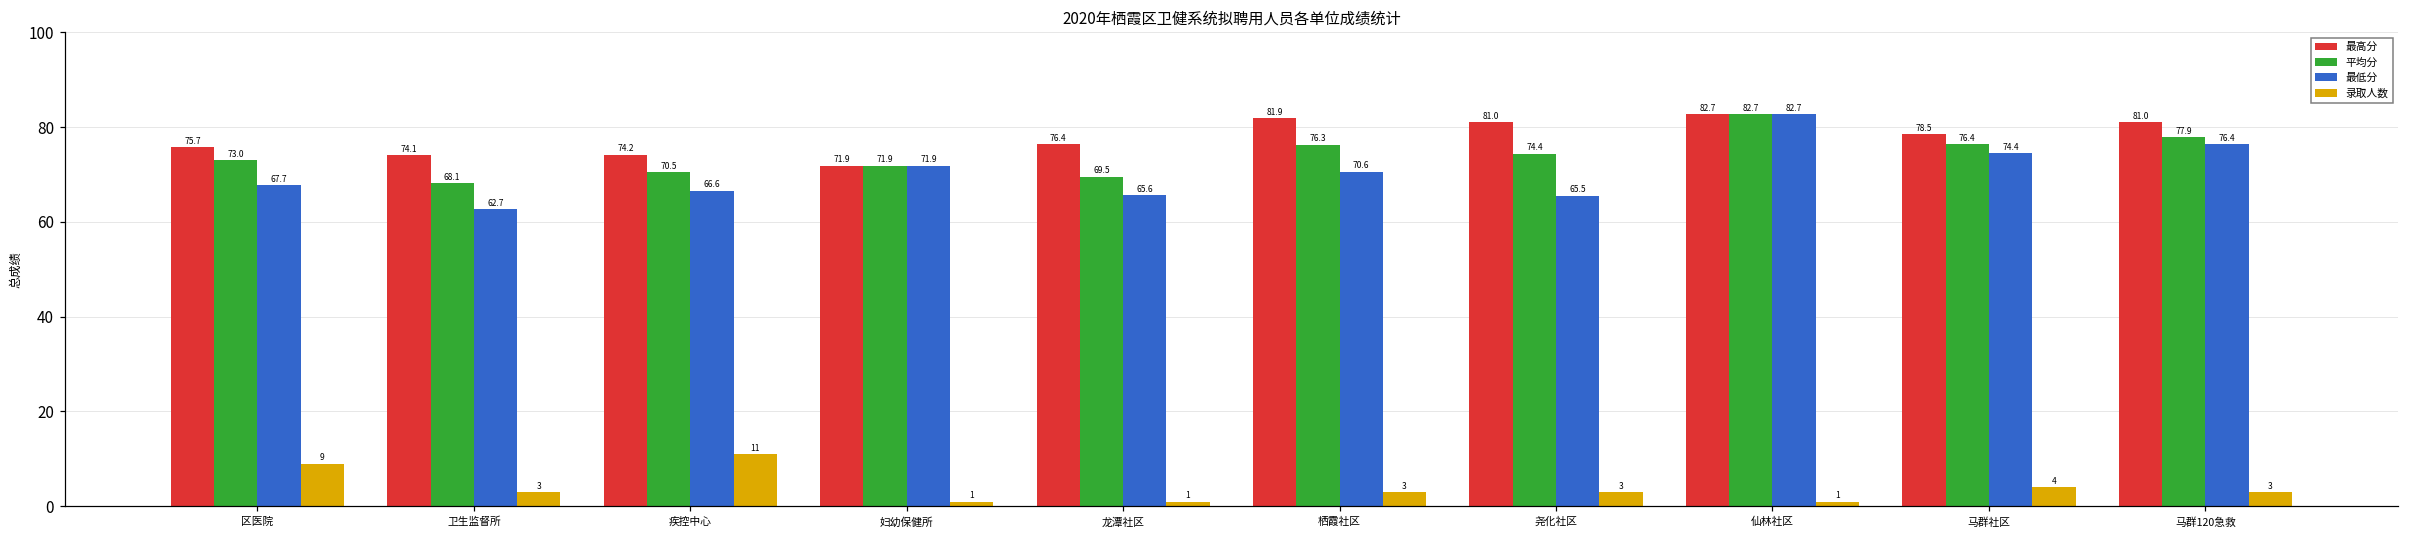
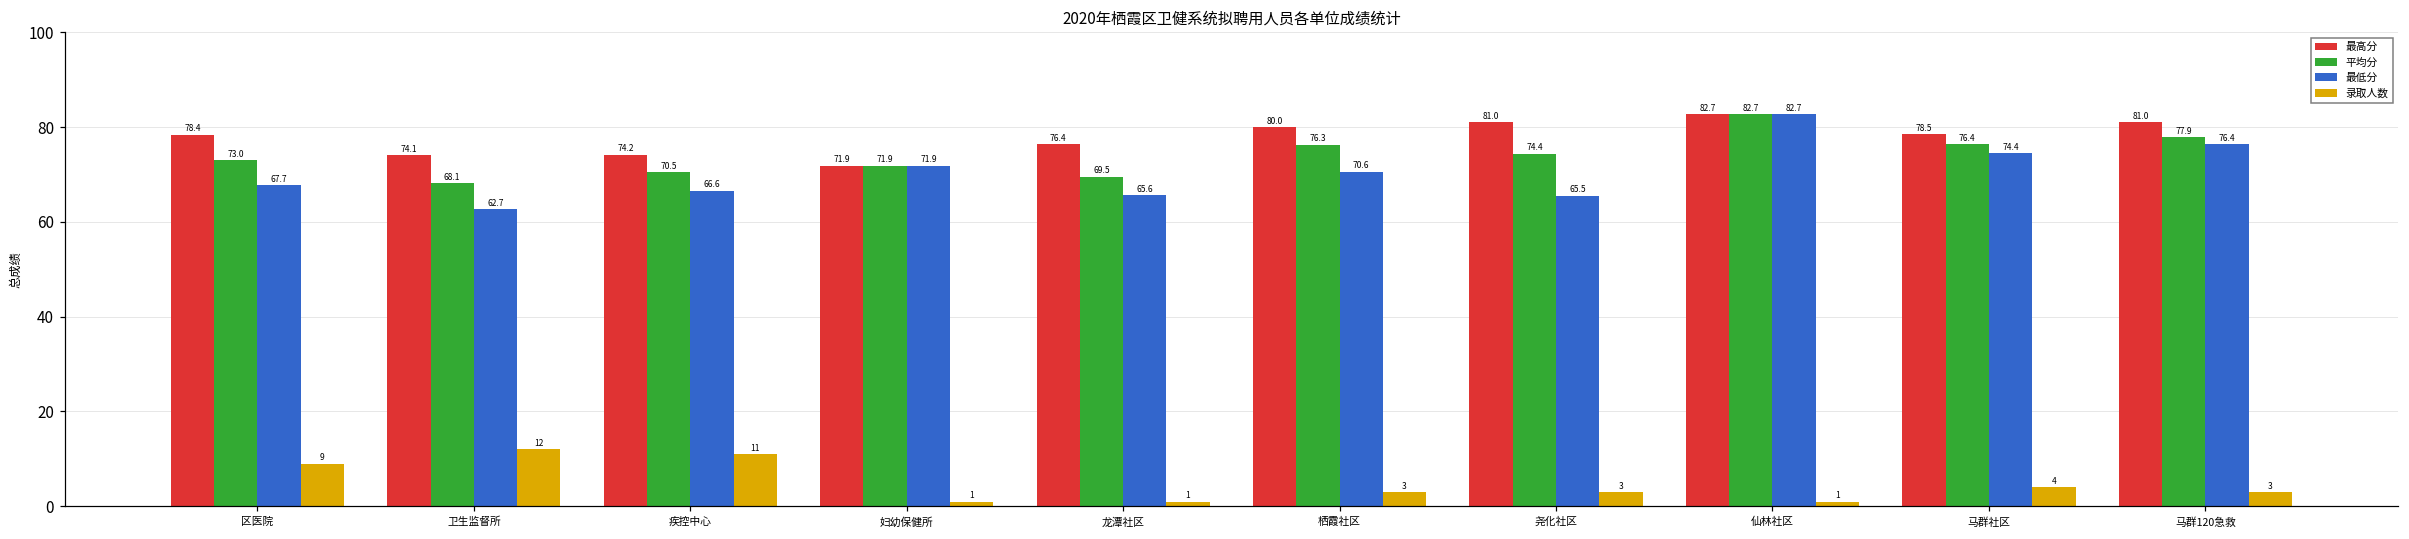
  {
    "最高分": {
-     "区医院": 75.7,
+     "区医院": 78.4,
      "卫生监督所": 74.1,
      "疾控中心": 74.2,
      "妇幼保健所": 71.9,
      "龙潭社区": 76.4,
-     "栖霞社区": 81.9,
+     "栖霞社区": 80.0,
      "尧化社区": 81.0,
      "仙林社区": 82.7,
      "马群社区": 78.5,
      "马群120急救": 81.0
    },
    "平均分": {
      "区医院": 73.0,
      "卫生监督所": 68.1,
      "疾控中心": 70.5,
      "妇幼保健所": 71.9,
      "龙潭社区": 69.5,
      "栖霞社区": 76.3,
      "尧化社区": 74.4,
      "仙林社区": 82.7,
      "马群社区": 76.4,
      "马群120急救": 77.9
    },
    "最低分": {
      "区医院": 67.7,
      "卫生监督所": 62.7,
      "疾控中心": 66.6,
      "妇幼保健所": 71.9,
      "龙潭社区": 65.6,
      "栖霞社区": 70.6,
      "尧化社区": 65.5,
      "仙林社区": 82.7,
      "马群社区": 74.4,
      "马群120急救": 76.4
    },
    "录取人数": {
      "区医院": 9,
-     "卫生监督所": 3,
+     "卫生监督所": 12,
      "疾控中心": 11,
      "妇幼保健所": 1,
      "龙潭社区": 1,
      "栖霞社区": 3,
      "尧化社区": 3,
      "仙林社区": 1,
      "马群社区": 4,
      "马群120急救": 3
    }
  }
